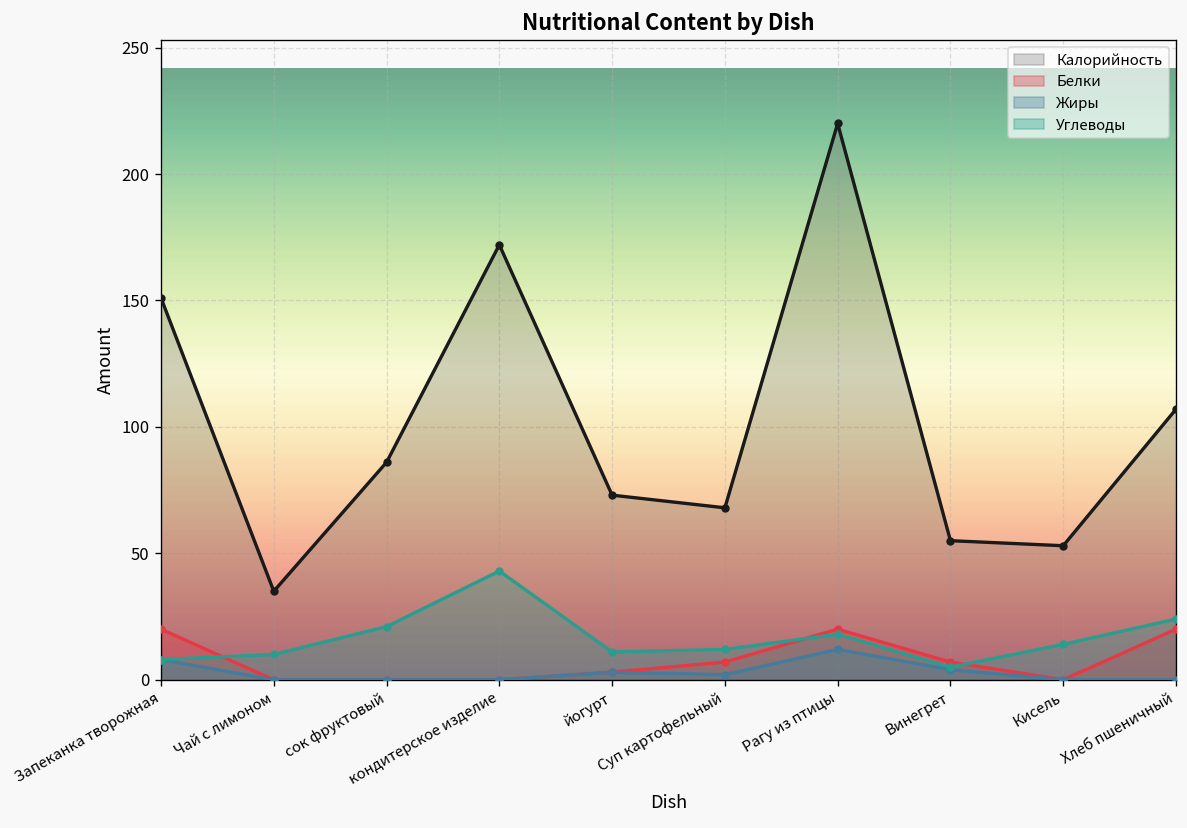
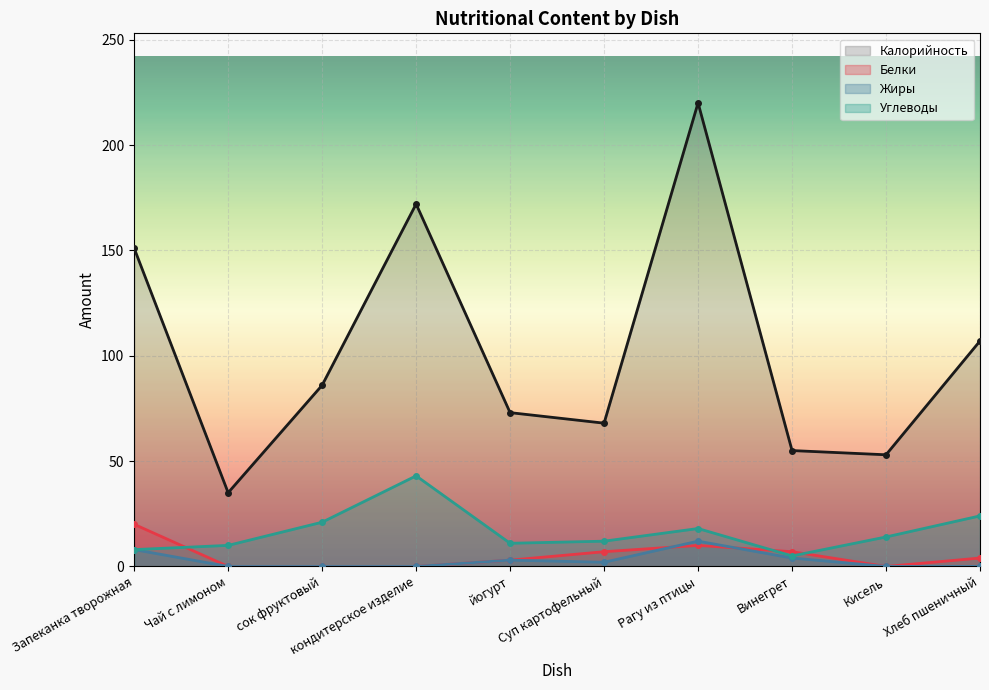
  {
    "Белки": {
      "Запеканка творожная": 20,
      "Суп картофельный": 7,
-     "Рагу из птицы": 20,
+     "Рагу из птицы": 10,
      "Винегрет": 7,
-     "Хлеб пшеничный": 20
+     "Хлеб пшеничный": 4
    }
  }
